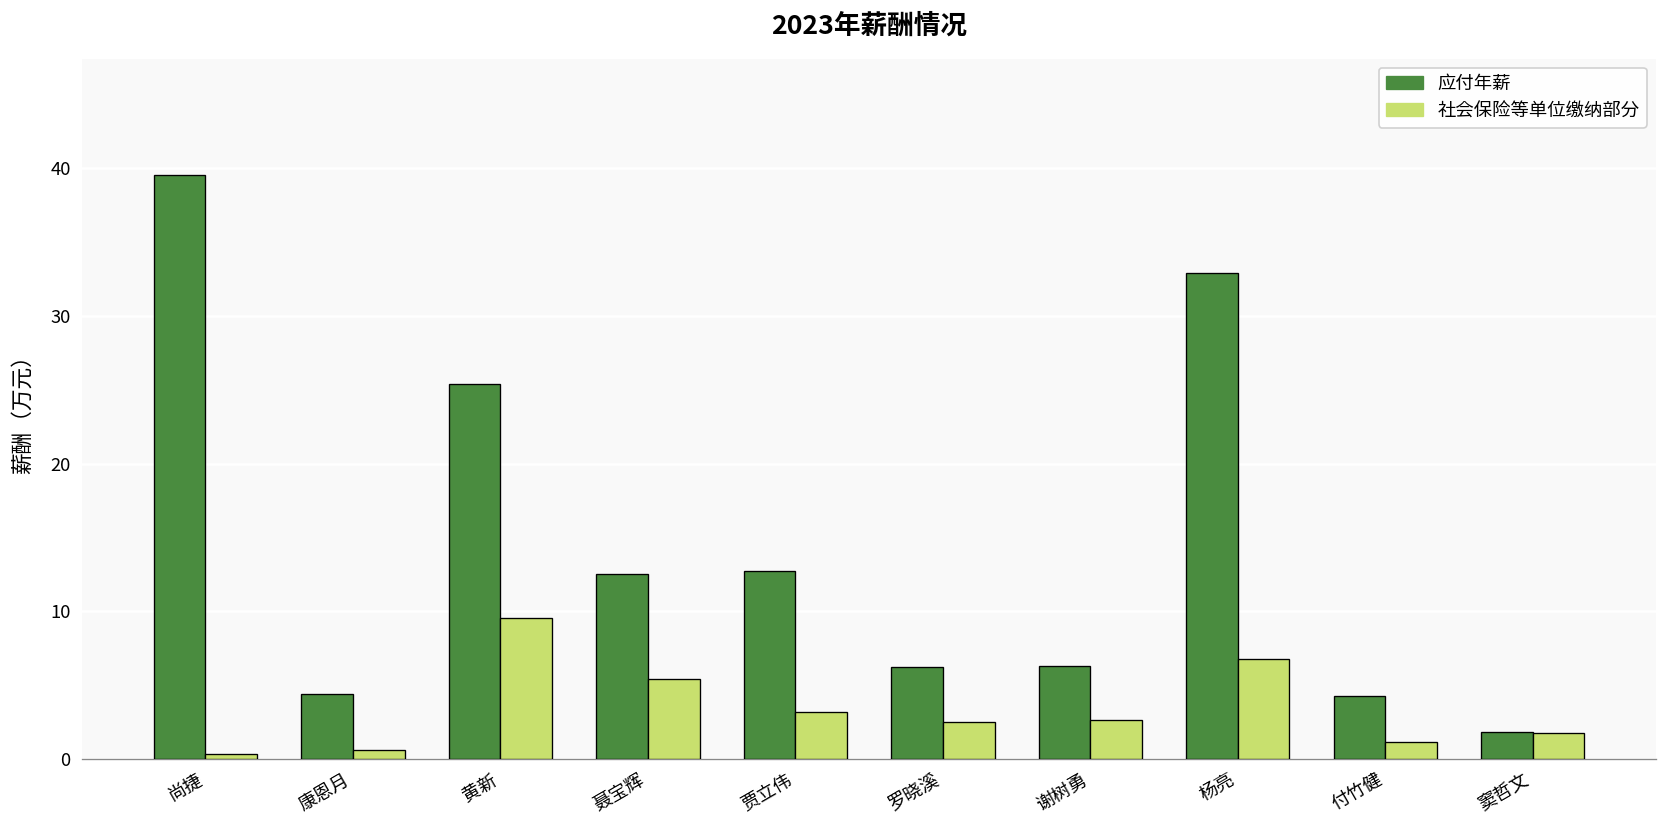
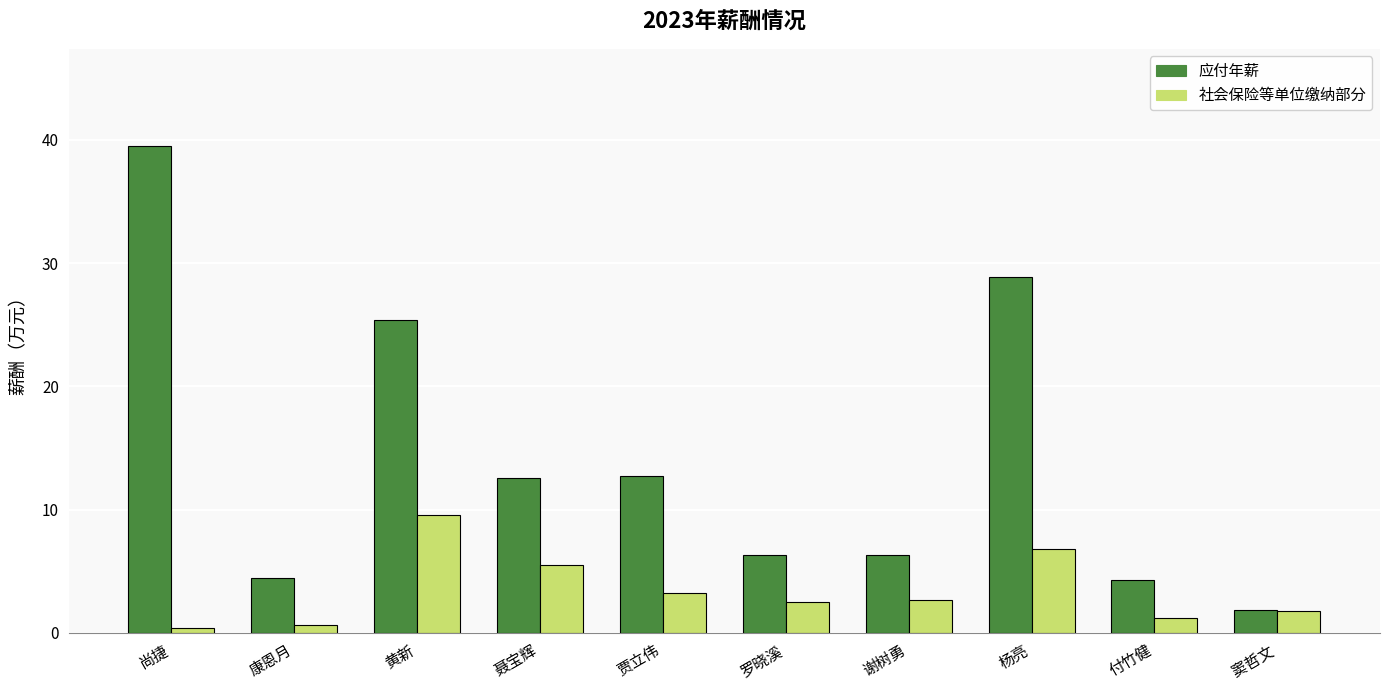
  {
    "应付年薪": {
      "尚捷": 39.5,
      "康恩月": 4.4,
      "黄新": 25.4,
      "聂宝辉": 12.6,
      "贾立伟": 12.7,
      "罗晓溪": 6.3,
      "谢树勇": 6.3,
-     "杨亮": 32.9,
+     "杨亮": 28.9,
      "付竹健": 4.3,
      "窦哲文": 1.9
    },
    "社会保险等单位缴纳部分": {
      "尚捷": 0.4,
      "康恩月": 0.7,
      "黄新": 9.5,
      "聂宝辉": 5.5,
      "贾立伟": 3.2,
      "罗晓溪": 2.5,
      "谢树勇": 2.7,
      "杨亮": 6.8,
      "付竹健": 1.2,
      "窦哲文": 1.8
    }
  }
